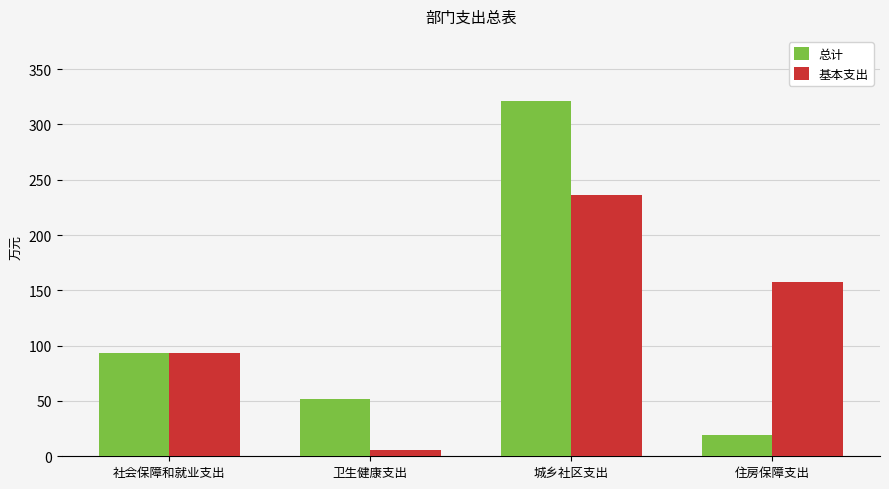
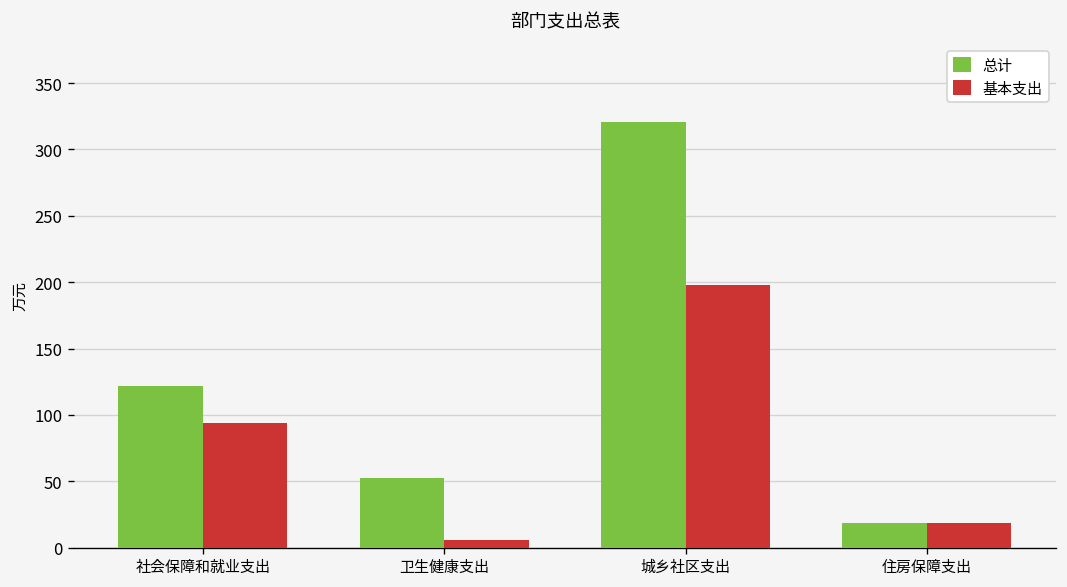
  {
    "总计": {
-     "社会保障和就业支出": 94,
+     "社会保障和就业支出": 122,
      "卫生健康支出": 52,
      "城乡社区支出": 321,
      "住房保障支出": 19
    },
    "基本支出": {
      "社会保障和就业支出": 94,
      "卫生健康支出": 6,
-     "城乡社区支出": 236,
-     "住房保障支出": 158
+     "城乡社区支出": 198,
+     "住房保障支出": 19
    }
  }
